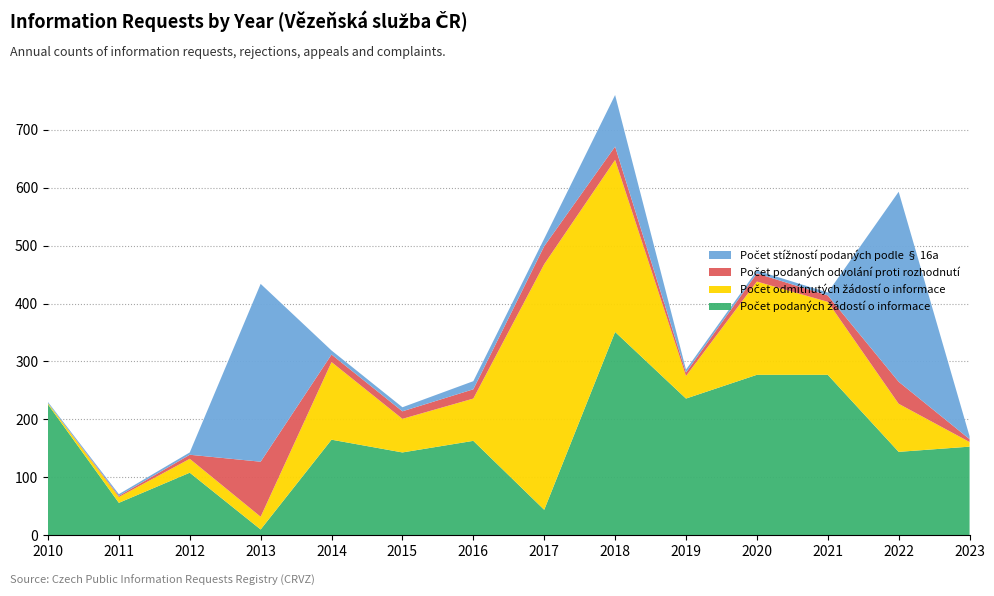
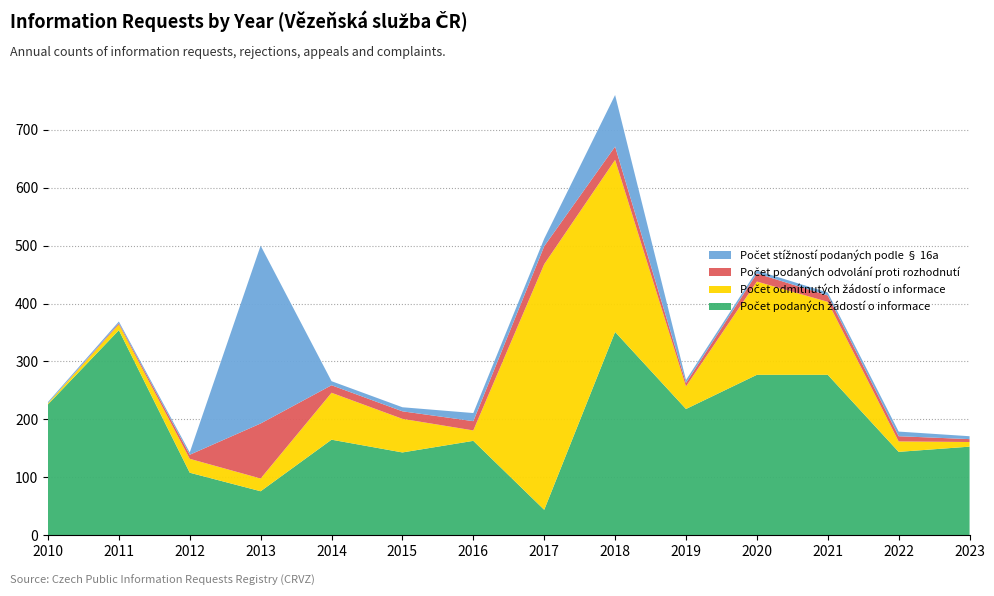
  {
    "Počet podaných žádostí o informace": {
-     "2011": 60,
+     "2011": 350,
      "2012": 110,
-     "2013": 10,
+     "2013": 80,
      "2014": 170,
      "2015": 140,
      "2016": 160,
      "2017": 40,
      "2018": 350,
-     "2019": 240,
+     "2019": 220,
      "2020": 280,
      "2021": 280,
      "2022": 140,
      "2023": 150
    },
    "Počet odmítnutých žádostí o informace": {
      "2012": 20,
      "2013": 20,
-     "2014": 130,
+     "2014": 80,
      "2015": 60,
-     "2016": 70,
+     "2016": 20,
      "2017": 420,
      "2018": 300,
      "2019": 40,
      "2020": 160,
      "2021": 130,
-     "2022": 80,
+     "2022": 20,
      "2023": 10
    },
    "Počet podaných odvolání proti rozhodnutí": {
      "2013": 100,
      "2014": 10,
      "2015": 10,
      "2016": 20,
      "2017": 30,
      "2018": 20,
      "2019": 10,
      "2020": 10,
      "2021": 10,
-     "2022": 40,
+     "2022": 10,
      "2023": 10
    },
    "Počet stížností podaných podle § 16a": {
      "2013": 310,
      "2014": 10,
      "2015": 10,
      "2016": 10,
      "2017": 10,
      "2018": 90,
      "2019": 10,
      "2020": 10,
      "2021": 10,
-     "2022": 330,
+     "2022": 10,
      "2023": 10
    }
  }
